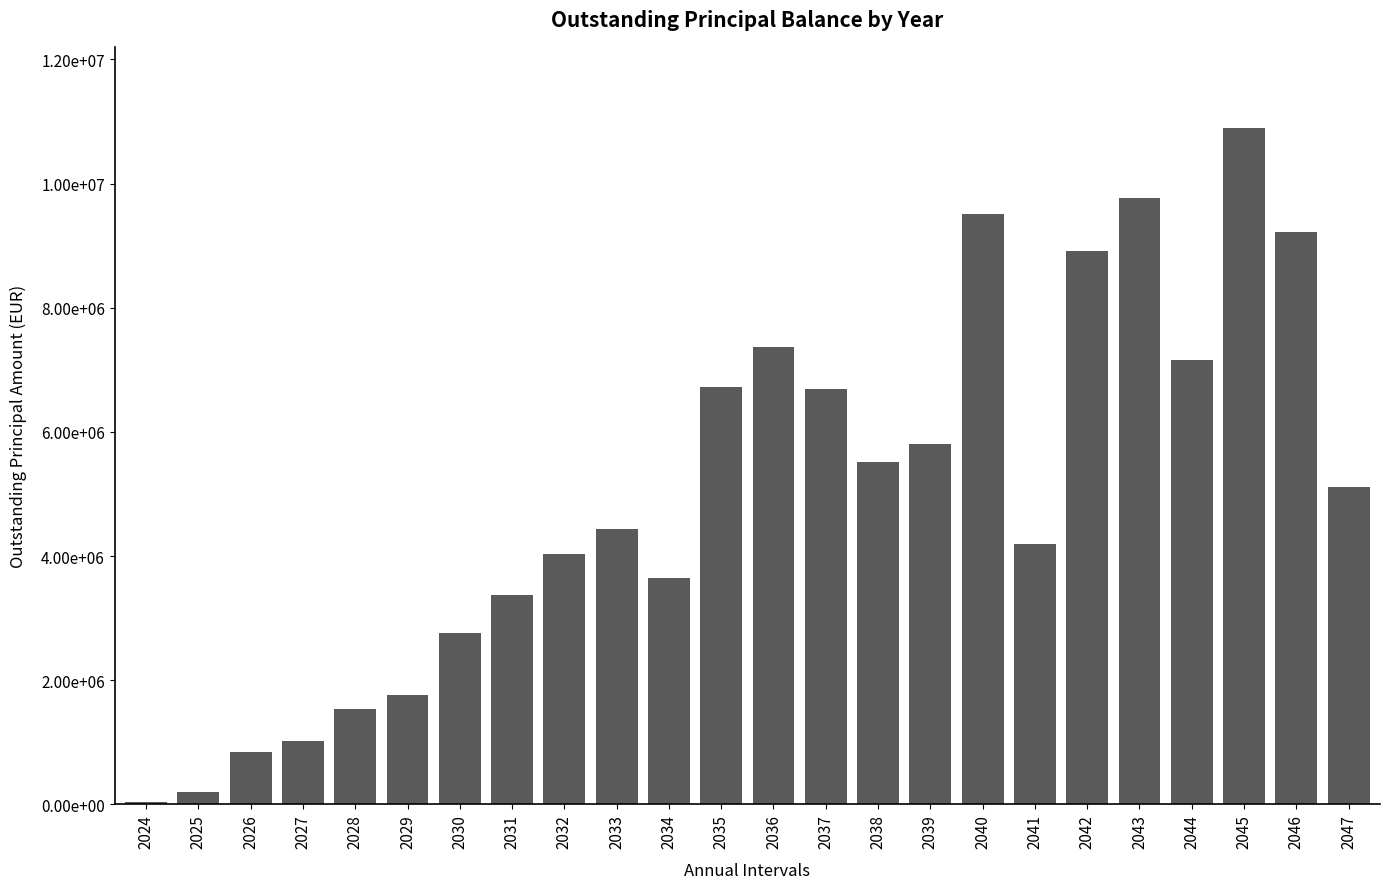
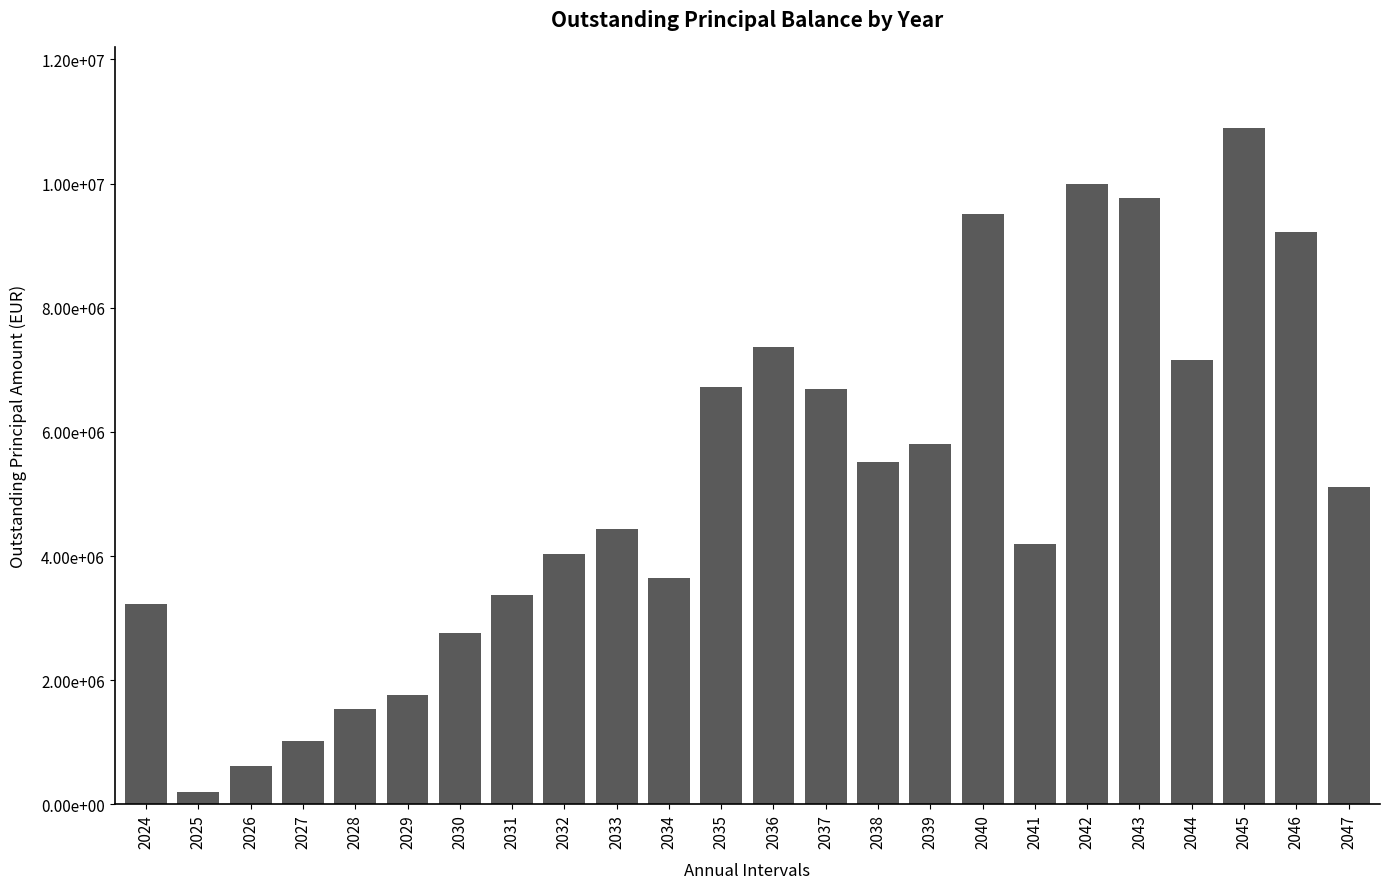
  {
-   "2024": 0,
+   "2024": 3200000,
    "2025": 200000,
-   "2026": 800000,
+   "2026": 600000,
    "2027": 1000000,
    "2028": 1500000,
    "2029": 1800000,
    "2030": 2800000,
    "2031": 3400000,
    "2032": 4000000,
    "2033": 4400000,
    "2034": 3600000,
    "2035": 6700000,
    "2036": 7400000,
    "2037": 6700000,
    "2038": 5500000,
    "2039": 5800000,
    "2040": 9500000,
    "2041": 4200000,
-   "2042": 8900000,
+   "2042": 10000000,
    "2043": 9800000,
    "2044": 7200000,
    "2045": 10900000,
    "2046": 9200000,
    "2047": 5100000
  }
